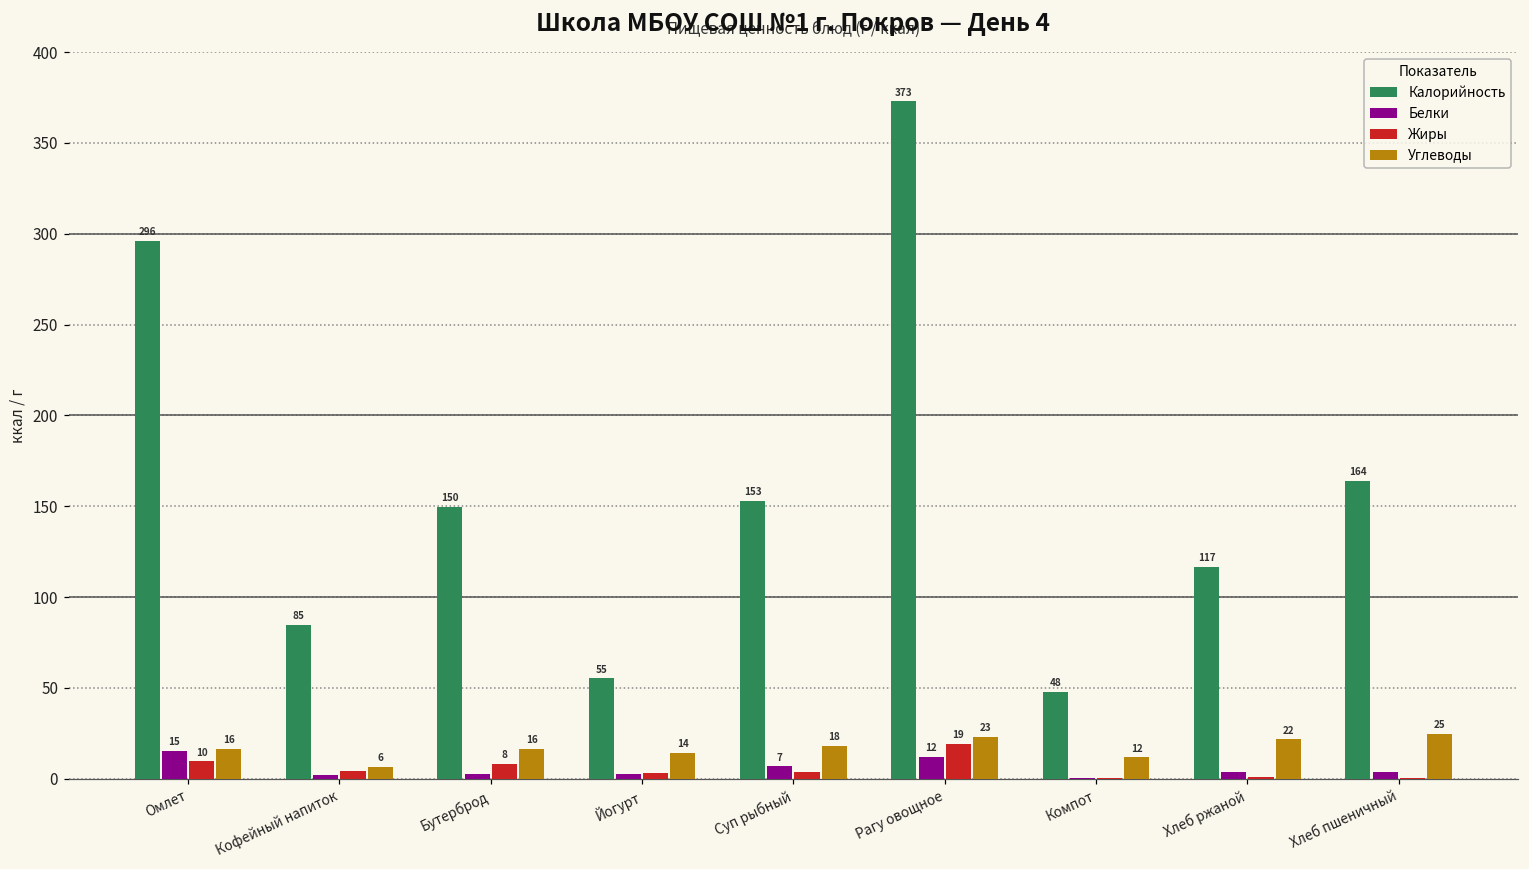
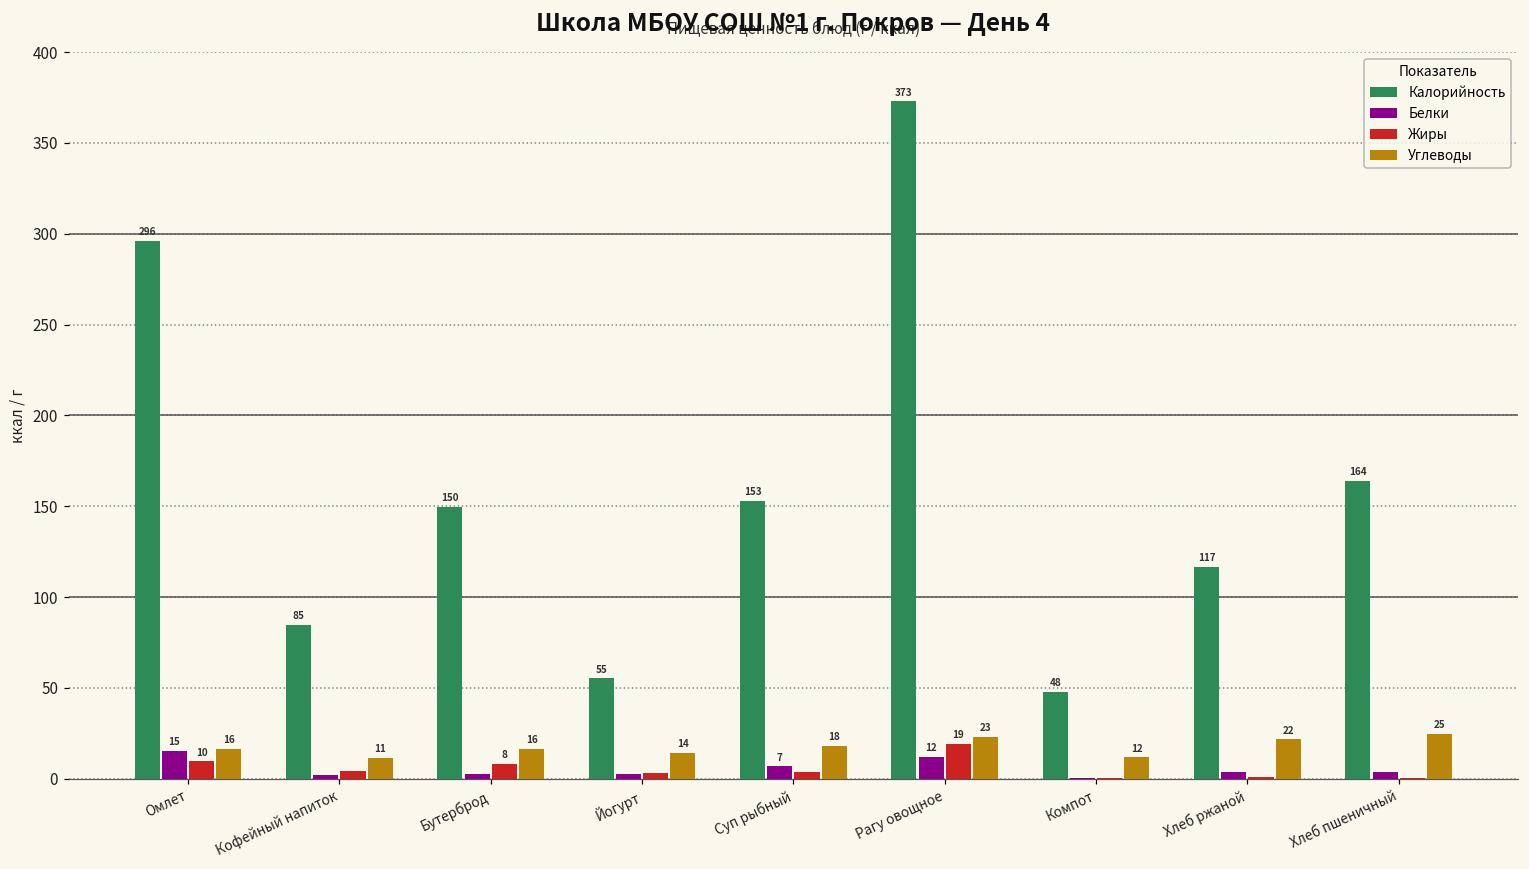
  {
    "Калорийность": {
      "Омлет": 296,
      "Кофейный напиток": 85,
      "Бутерброд": 150,
      "Йогурт": 55,
      "Суп рыбный": 153,
      "Рагу овощное": 373,
      "Компот": 48,
      "Хлеб ржаной": 117,
      "Хлеб пшеничный": 164
    },
    "Белки": {
      "Омлет": 15,
      "Суп рыбный": 7,
      "Рагу овощное": 12
    },
    "Жиры": {
      "Омлет": 10,
      "Бутерброд": 8,
      "Рагу овощное": 19
    },
    "Углеводы": {
      "Омлет": 16,
-     "Кофейный напиток": 6,
+     "Кофейный напиток": 11,
      "Бутерброд": 16,
      "Йогурт": 14,
      "Суп рыбный": 18,
      "Рагу овощное": 23,
      "Компот": 12,
      "Хлеб ржаной": 22,
      "Хлеб пшеничный": 25
    }
  }
